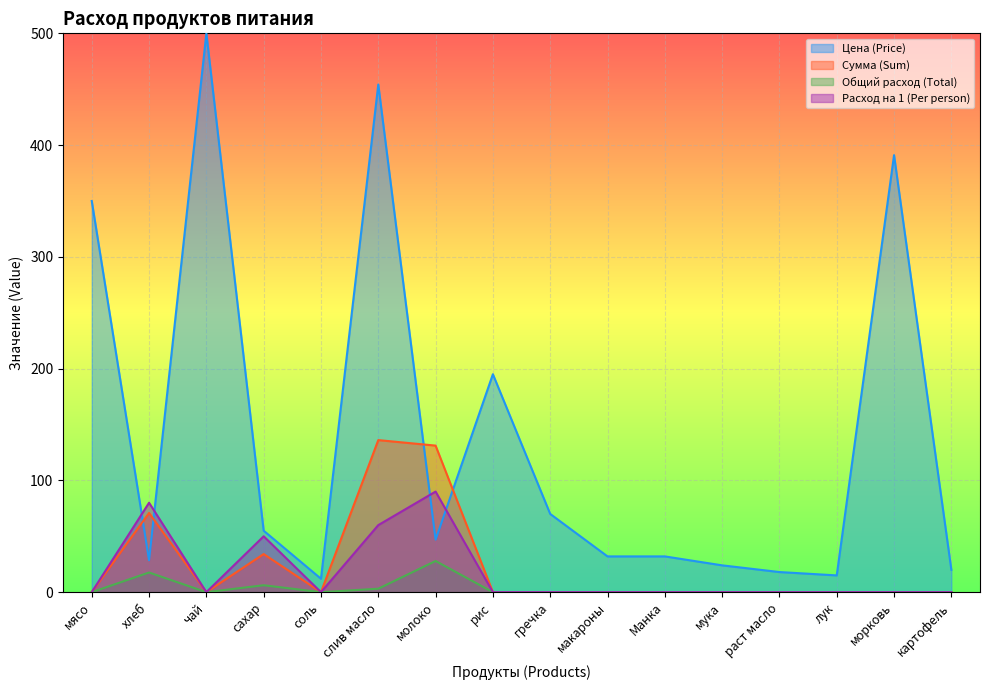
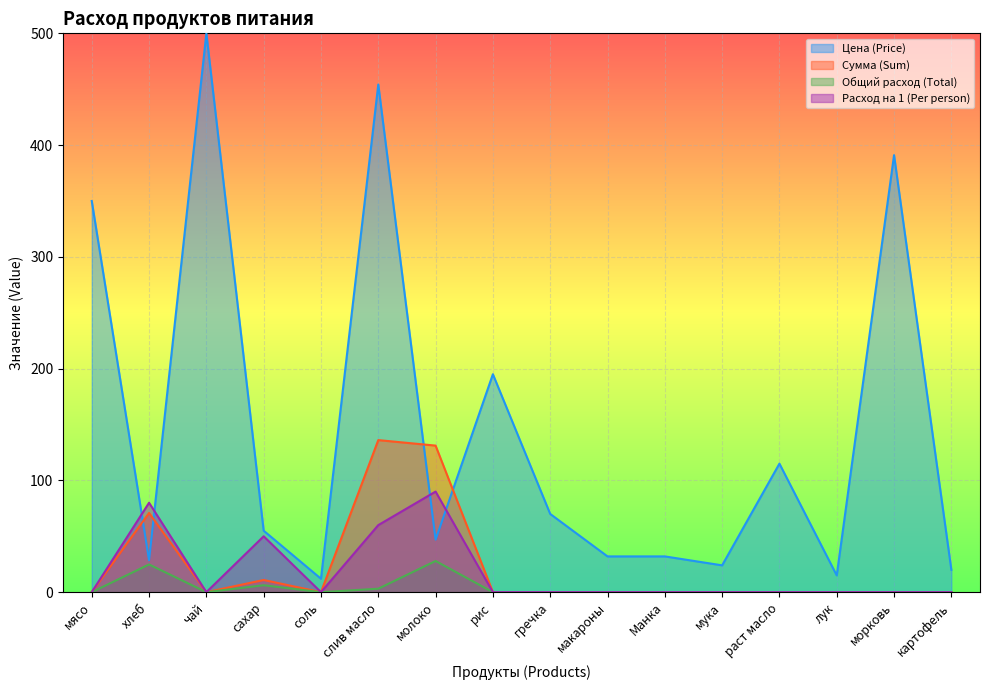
  {
    "Цена (Price)": {
      "мясо": 350,
      "хлеб": 29,
      "чай": 500,
      "сахар": 55,
      "соль": 12,
      "слив масло": 454,
      "молоко": 47,
      "рис": 195,
      "гречка": 70,
      "макароны": 32,
      "Манка": 32,
      "мука": 24,
-     "раст масло": 18,
+     "раст масло": 115,
      "лук": 15,
      "морковь": 391,
      "картофель": 20
    },
    "Сумма (Sum)": {
      "хлеб": 71,
-     "сахар": 34,
+     "сахар": 11,
      "слив масло": 136,
      "молоко": 131
    },
    "Общий расход (Total)": {
-     "хлеб": 18,
+     "хлеб": 25,
      "сахар": 6,
      "слив масло": 3,
      "молоко": 28
    },
    "Расход на 1 (Per person)": {
      "хлеб": 80,
      "сахар": 50,
      "слив масло": 60,
      "молоко": 90
    }
  }
